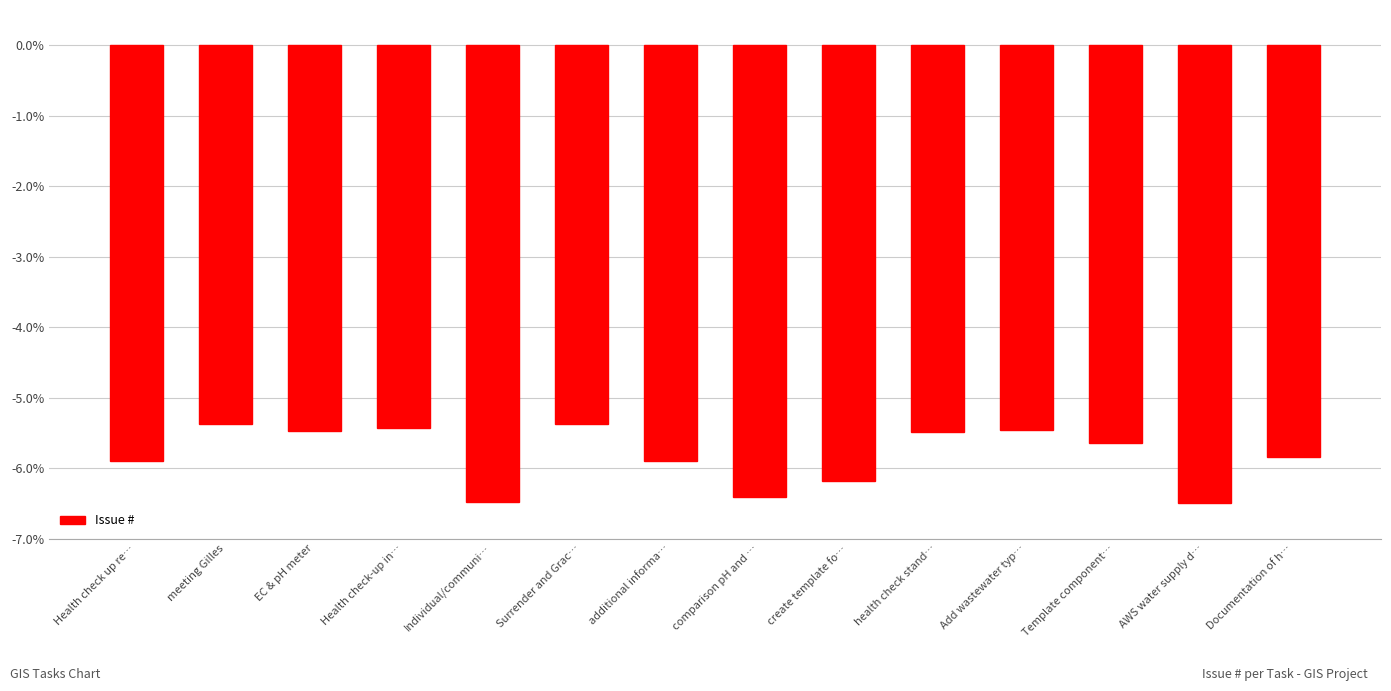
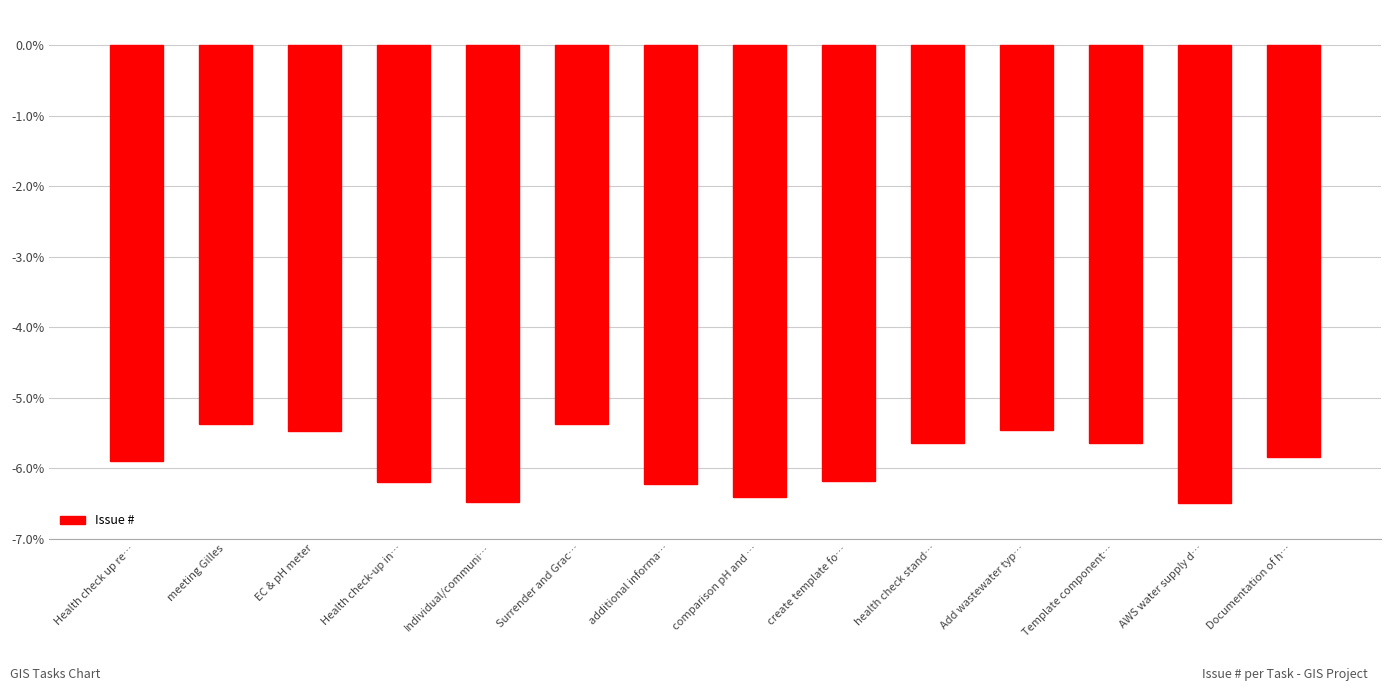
  {
    "Health check up re…": "-5.9%",
    "meeting Gilles": "-5.4%",
    "EC & pH meter": "-5.5%",
-   "Health check-up in…": "-5.4%",
+   "Health check-up in…": "-6.2%",
    "Individual/communi…": "-6.5%",
    "Surrender and Grac…": "-5.4%",
-   "additional informa…": "-5.9%",
+   "additional informa…": "-6.2%",
    "comparison pH and …": "-6.4%",
    "create template fo…": "-6.2%",
-   "health check stand…": "-5.5%",
+   "health check stand…": "-5.7%",
    "Add wastewater typ…": "-5.5%",
    "Template component…": "-5.6%",
    "AWS water supply d…": "-6.5%",
    "Documentation of h…": "-5.8%"
  }
